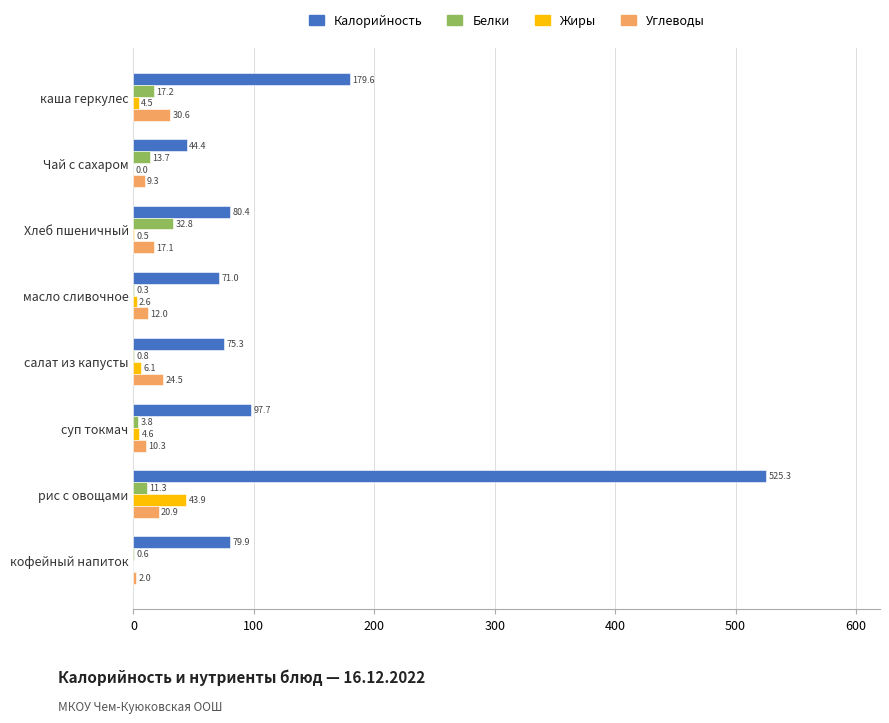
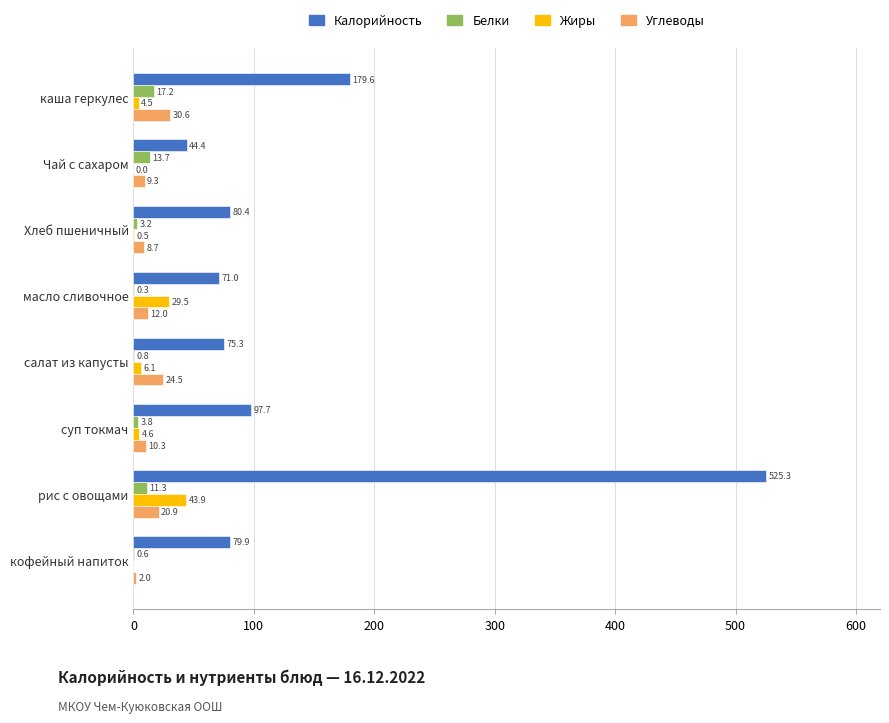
  {
    "Калорийность": {
      "каша геркулес": 179.6,
      "Чай с сахаром": 44.4,
      "Хлеб пшеничный": 80.4,
      "масло сливочное": 71.0,
      "салат из капусты": 75.3,
      "суп токмач": 97.7,
      "рис с овощами": 525.3,
      "кофейный напиток": 79.9
    },
    "Белки": {
      "каша геркулес": 17.2,
      "Чай с сахаром": 13.7,
-     "Хлеб пшеничный": 32.8,
+     "Хлеб пшеничный": 3.2,
      "масло сливочное": 0.3,
      "салат из капусты": 0.8,
      "суп токмач": 3.8,
      "рис с овощами": 11.3,
      "кофейный напиток": 0.6
    },
    "Жиры": {
      "каша геркулес": 4.5,
      "Чай с сахаром": 0.0,
      "Хлеб пшеничный": 0.5,
-     "масло сливочное": 2.6,
+     "масло сливочное": 29.5,
      "салат из капусты": 6.1,
      "суп токмач": 4.6,
      "рис с овощами": 43.9
    },
    "Углеводы": {
      "каша геркулес": 30.6,
      "Чай с сахаром": 9.3,
-     "Хлеб пшеничный": 17.1,
+     "Хлеб пшеничный": 8.7,
      "масло сливочное": 12.0,
      "салат из капусты": 24.5,
      "суп токмач": 10.3,
      "рис с овощами": 20.9,
      "кофейный напиток": 2.0
    }
  }
